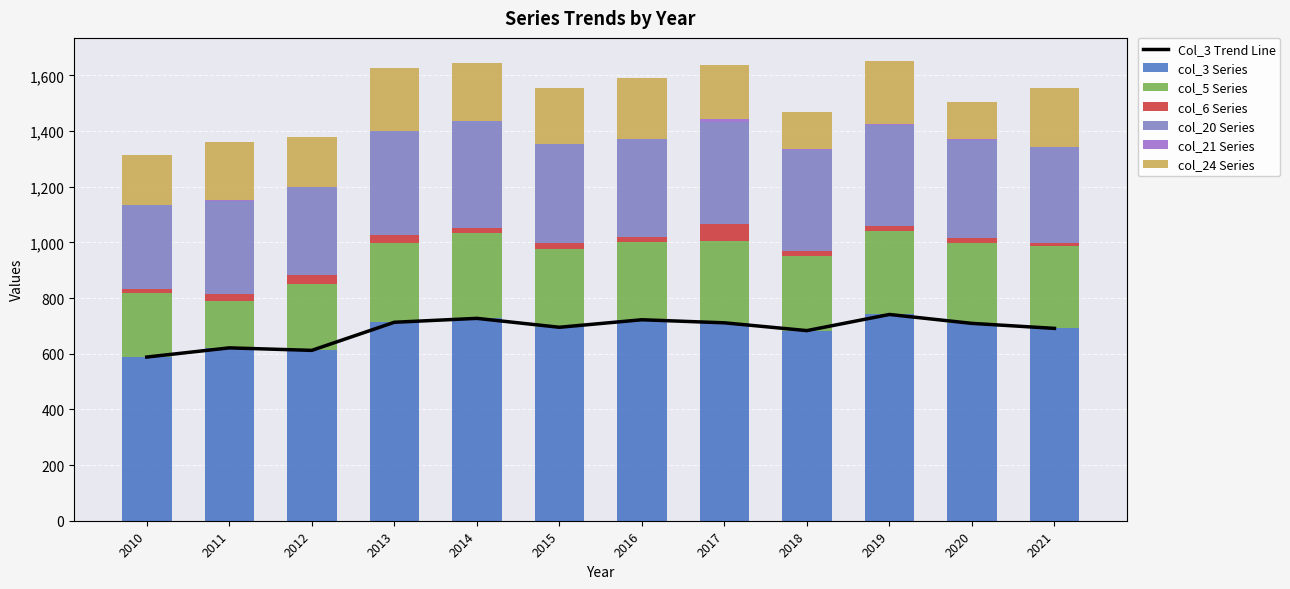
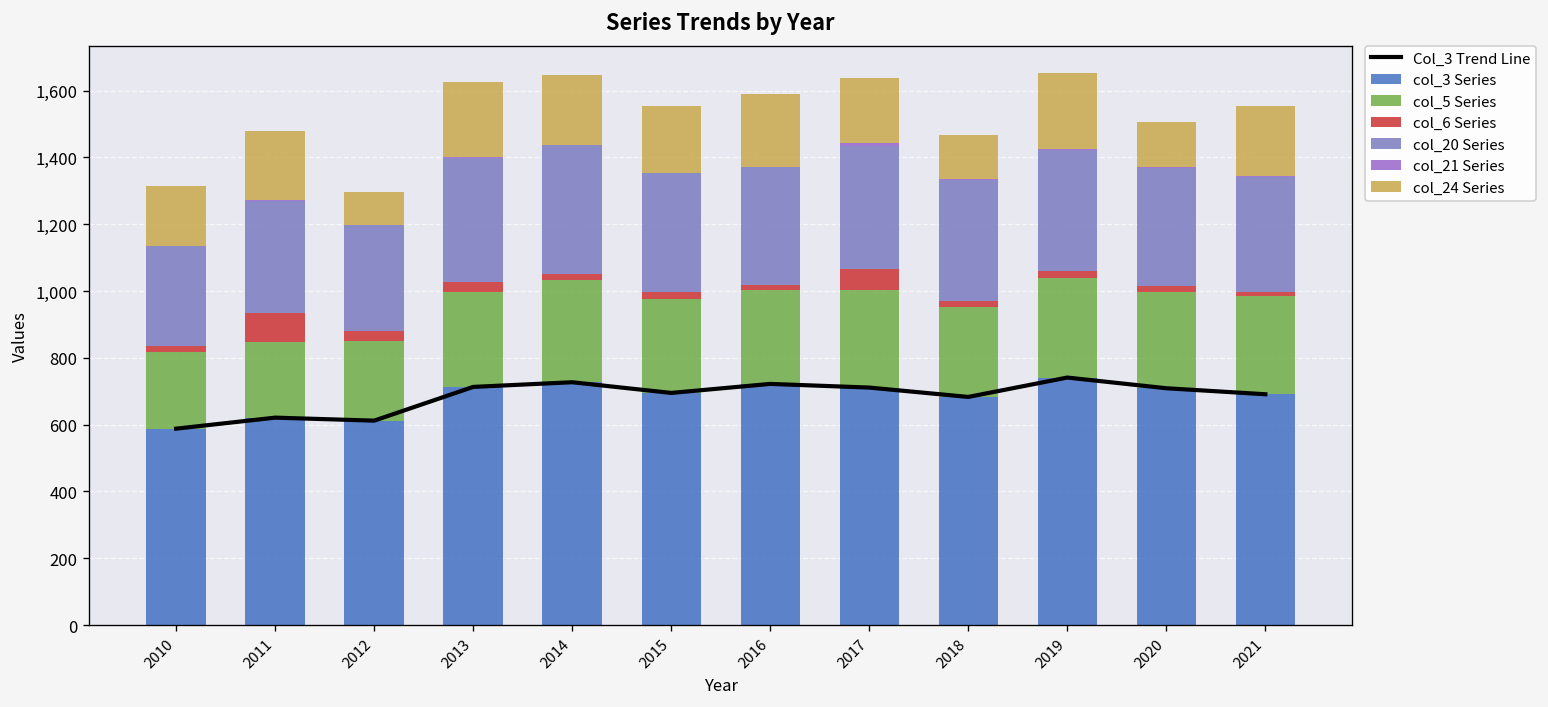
  {
    "Col_3 Trend Line": {
      "2010": 590,
      "2011": 620,
      "2012": 610,
      "2013": 710,
      "2014": 730,
      "2015": 700,
      "2016": 720,
      "2017": 710,
      "2018": 680,
      "2019": 740,
      "2020": 710,
      "2021": 690
    },
    "col_5 Series": {
      "2010": 230,
-     "2011": 170,
+     "2011": 230,
      "2012": 240,
      "2013": 280,
      "2014": 310,
      "2015": 280,
      "2016": 280,
      "2017": 290,
      "2018": 270,
      "2019": 300,
      "2020": 290,
      "2021": 300
    },
    "col_6 Series": {
      "2010": 20,
-     "2011": 30,
+     "2011": 90,
      "2012": 30,
      "2013": 30,
      "2014": 20,
      "2015": 20,
      "2016": 20,
      "2017": 60,
      "2018": 20,
      "2019": 20,
      "2020": 20,
      "2021": 10
    },
    "col_24 Series": {
      "2010": 180,
      "2011": 210,
-     "2012": 180,
+     "2012": 100,
      "2013": 220,
      "2014": 210,
      "2015": 200,
      "2016": 220,
      "2017": 200,
      "2018": 130,
      "2019": 230,
      "2020": 130,
      "2021": 210
    }
  }
